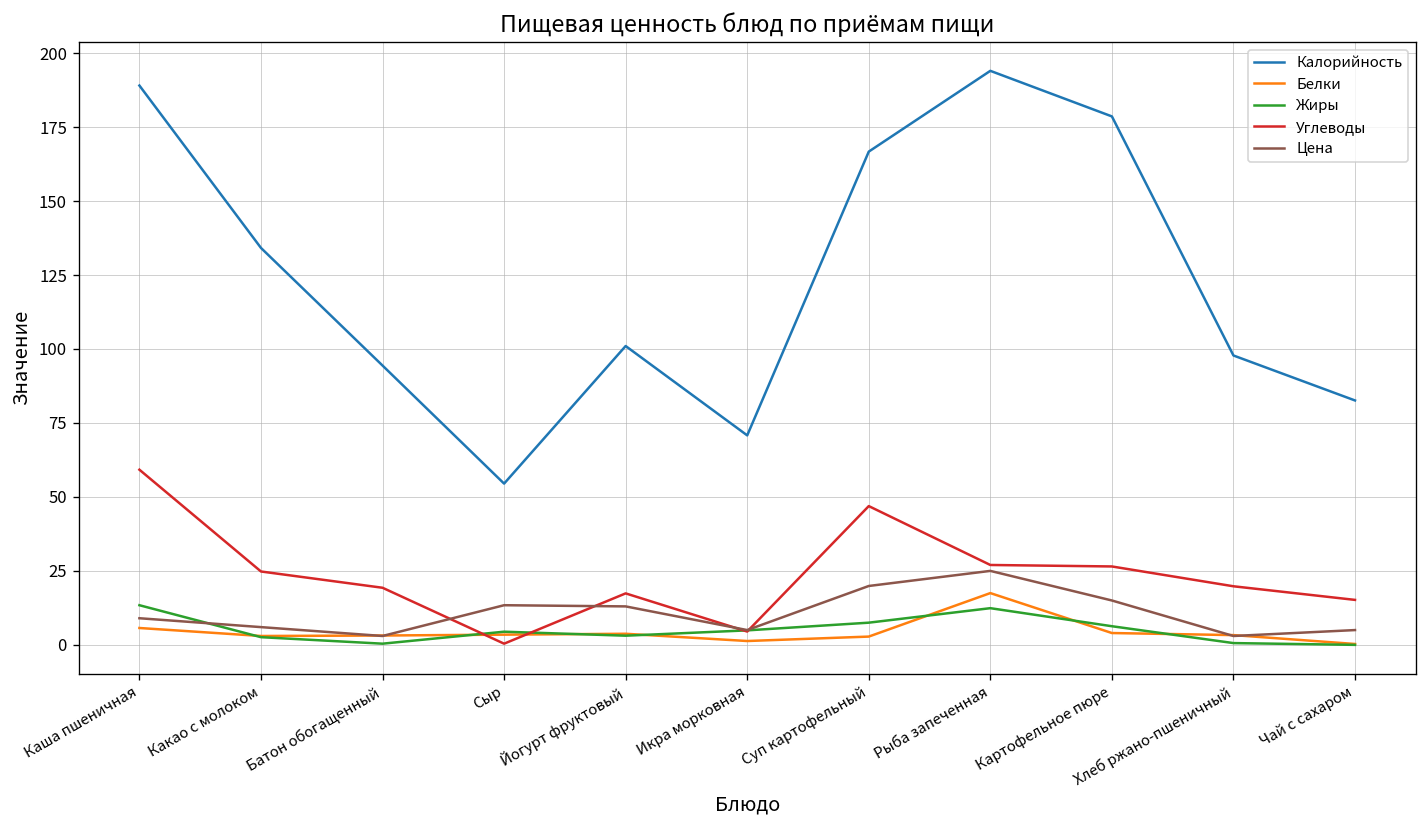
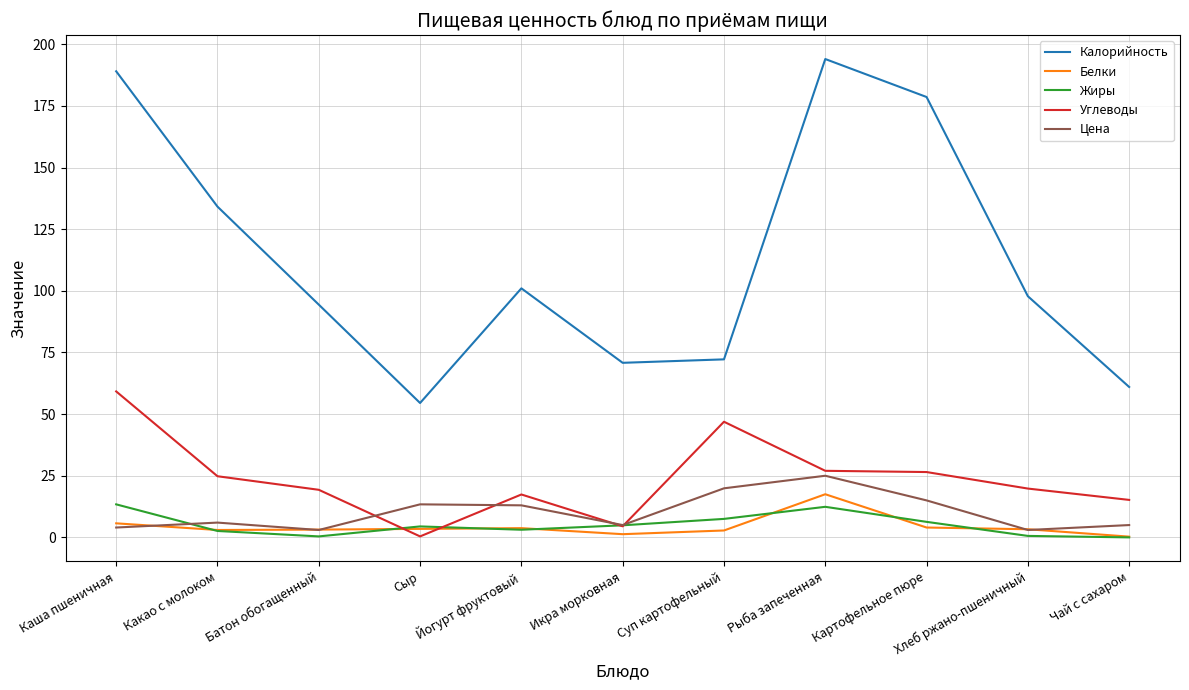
  {
    "Калорийность": {
      "Каша пшеничная": 189,
      "Какао с молоком": 134,
      "Батон обогащенный": 94,
      "Сыр": 55,
      "Йогурт фруктовый": 101,
      "Икра морковная": 71,
-     "Суп картофельный": 167,
+     "Суп картофельный": 72,
      "Рыба запеченная": 194,
      "Картофельное пюре": 179,
      "Хлеб ржано-пшеничный": 98,
-     "Чай с сахаром": 83
+     "Чай с сахаром": 61
    },
    "Белки": {
      "Каша пшеничная": 6,
      "Икра морковная": 1,
      "Суп картофельный": 3,
      "Рыба запеченная": 18,
      "Картофельное пюре": 4
    },
    "Жиры": {
      "Каша пшеничная": 13,
      "Батон обогащенный": 0,
      "Суп картофельный": 8,
      "Рыба запеченная": 12,
      "Картофельное пюре": 6,
      "Хлеб ржано-пшеничный": 1
    },
    "Углеводы": {
      "Каша пшеничная": 59,
      "Какао с молоком": 25,
      "Батон обогащенный": 19,
      "Сыр": 0,
      "Йогурт фруктовый": 17,
      "Суп картофельный": 47,
      "Рыба запеченная": 27,
      "Картофельное пюре": 27,
      "Хлеб ржано-пшеничный": 20,
      "Чай с сахаром": 15
    },
    "Цена": {
-     "Каша пшеничная": 9,
+     "Каша пшеничная": 4,
      "Какао с молоком": 6,
      "Сыр": 13,
      "Йогурт фруктовый": 13,
      "Суп картофельный": 20,
      "Рыба запеченная": 25,
      "Картофельное пюре": 15,
      "Чай с сахаром": 5
    }
  }
